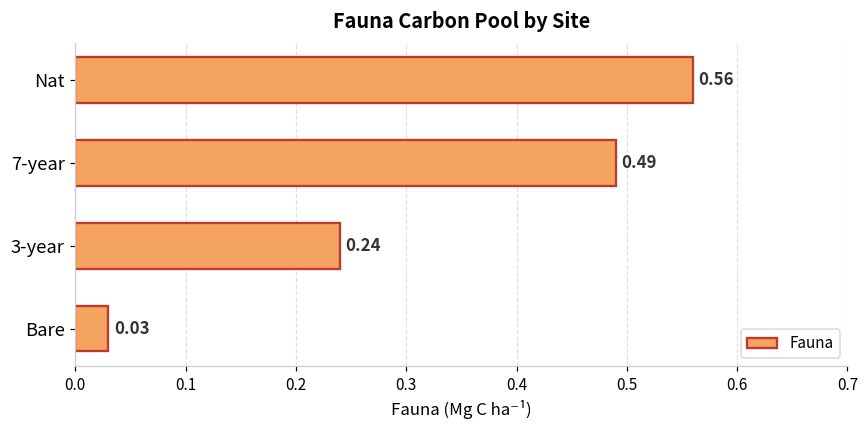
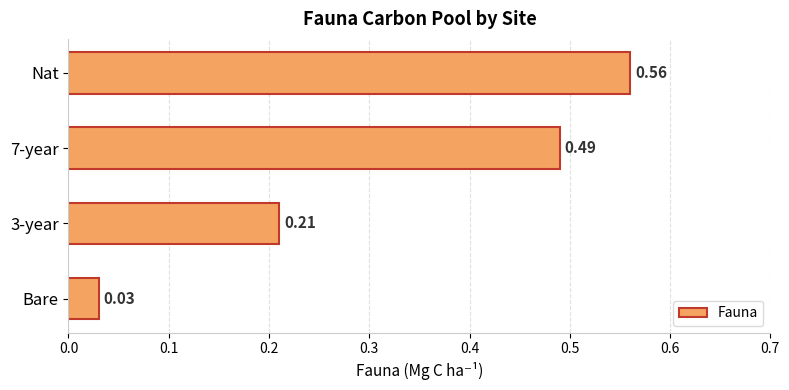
  {
    "Nat": 0.56,
    "7-year": 0.49,
-   "3-year": 0.24,
+   "3-year": 0.21,
    "Bare": 0.03
  }
